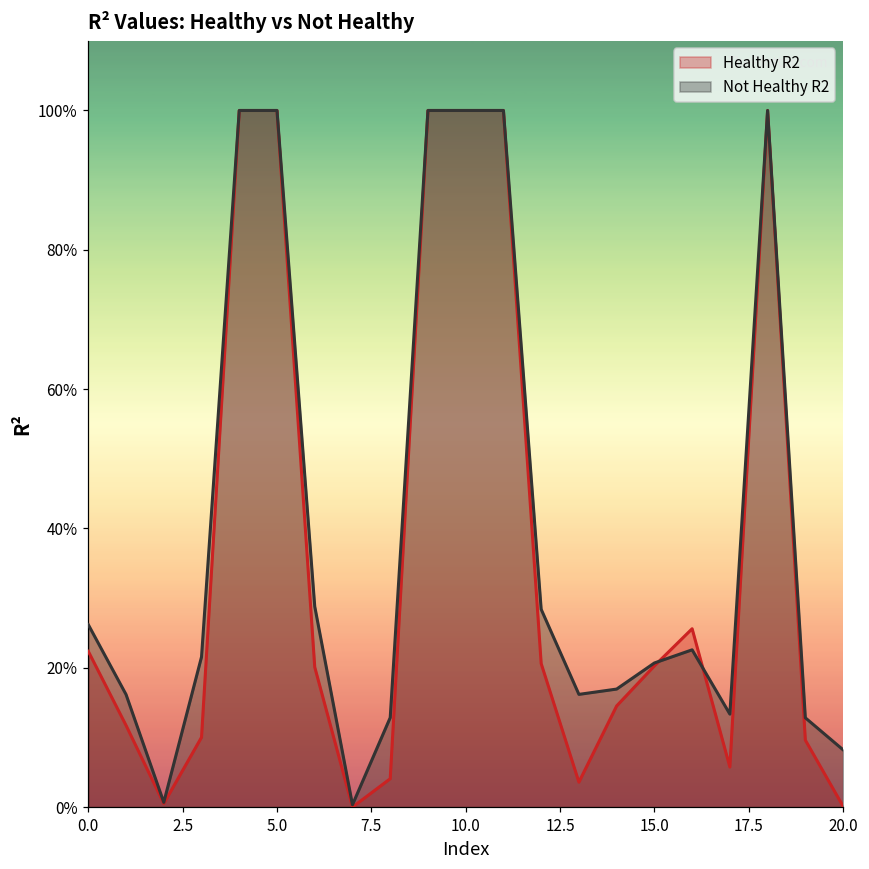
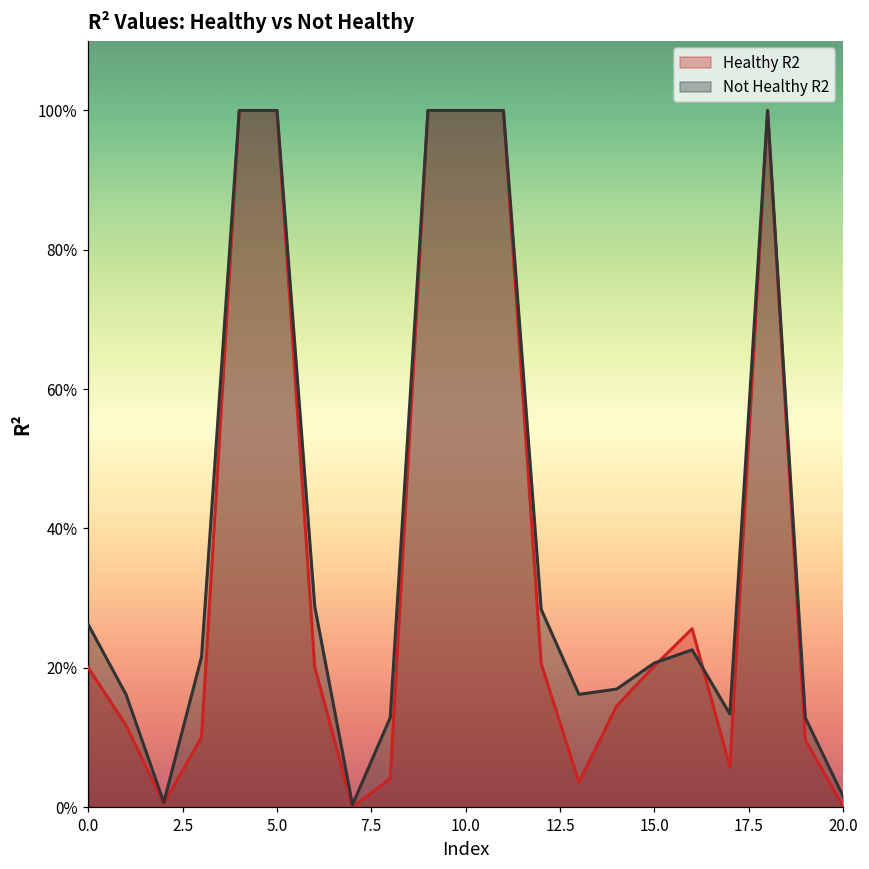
  {
    "Healthy R2": {
-     "0.0": "22%",
+     "0.0": "20%",
      "15.0": "20%",
      "20.0": "0%"
    },
    "Not Healthy R2": {
      "0.0": "26%",
      "15.0": "21%",
-     "20.0": "8%"
+     "20.0": "2%"
    }
  }
